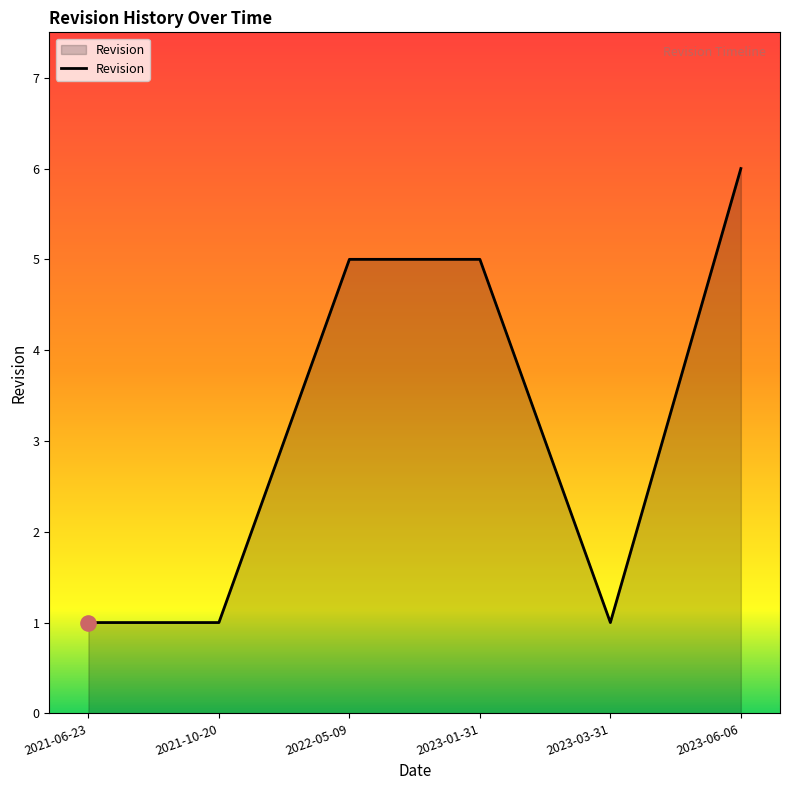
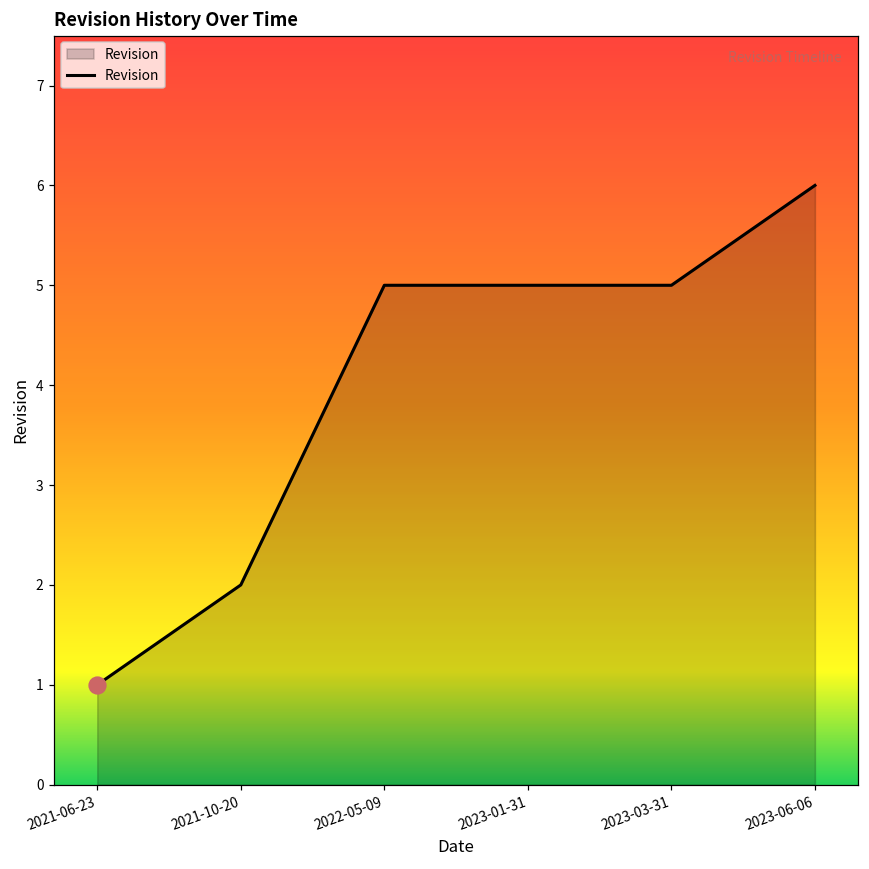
  {
    "Revision": {
-     "2021-10-20": 1,
+     "2021-10-20": 2,
      "2022-05-09": 5,
      "2023-01-31": 5,
-     "2023-03-31": 1,
+     "2023-03-31": 5,
      "2023-06-06": 6
    }
  }
